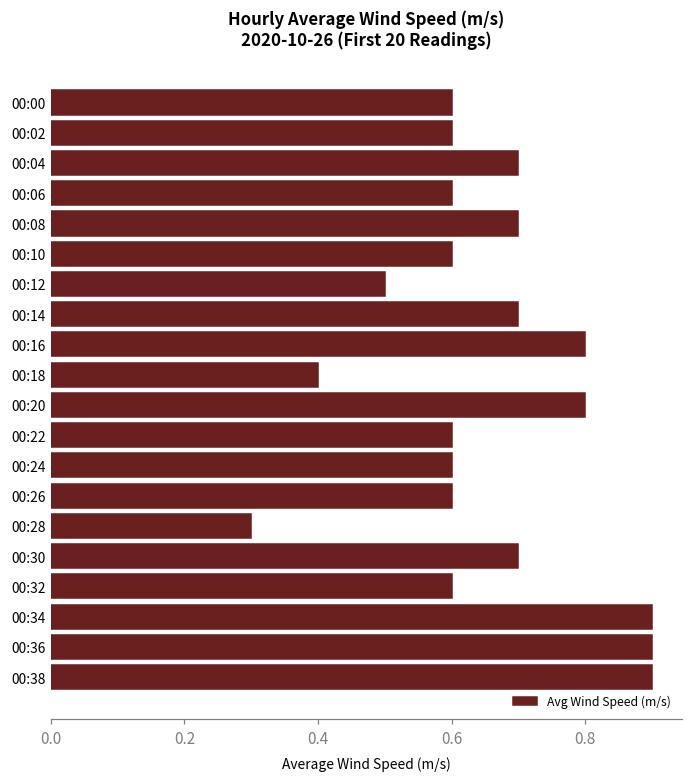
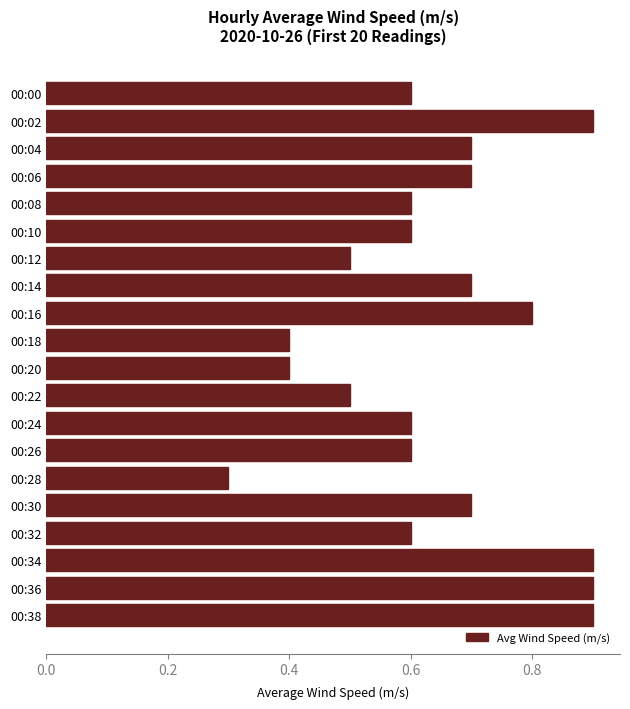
  {
    "00:00": 0.6,
-   "00:02": 0.6,
+   "00:02": 0.9,
    "00:04": 0.7,
-   "00:06": 0.6,
-   "00:08": 0.7,
+   "00:06": 0.7,
+   "00:08": 0.6,
    "00:10": 0.6,
    "00:12": 0.5,
    "00:14": 0.7,
    "00:16": 0.8,
    "00:18": 0.4,
-   "00:20": 0.8,
-   "00:22": 0.6,
+   "00:20": 0.4,
+   "00:22": 0.5,
    "00:24": 0.6,
    "00:26": 0.6,
    "00:28": 0.3,
    "00:30": 0.7,
    "00:32": 0.6,
    "00:34": 0.9,
    "00:36": 0.9,
    "00:38": 0.9
  }
